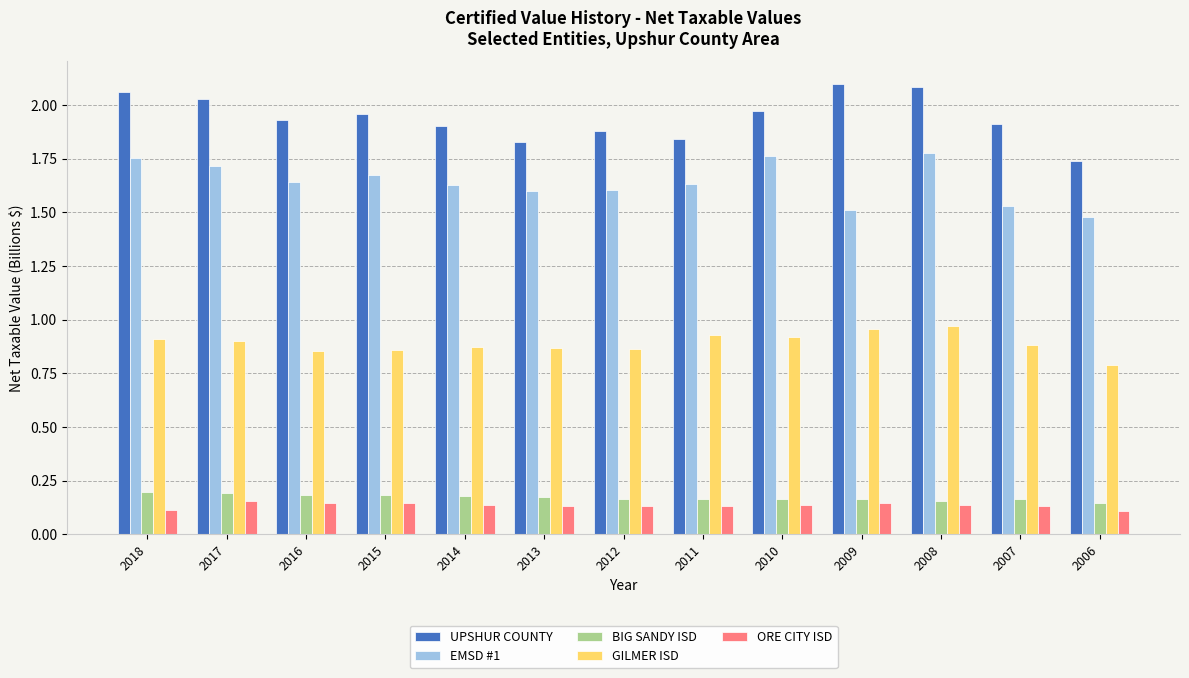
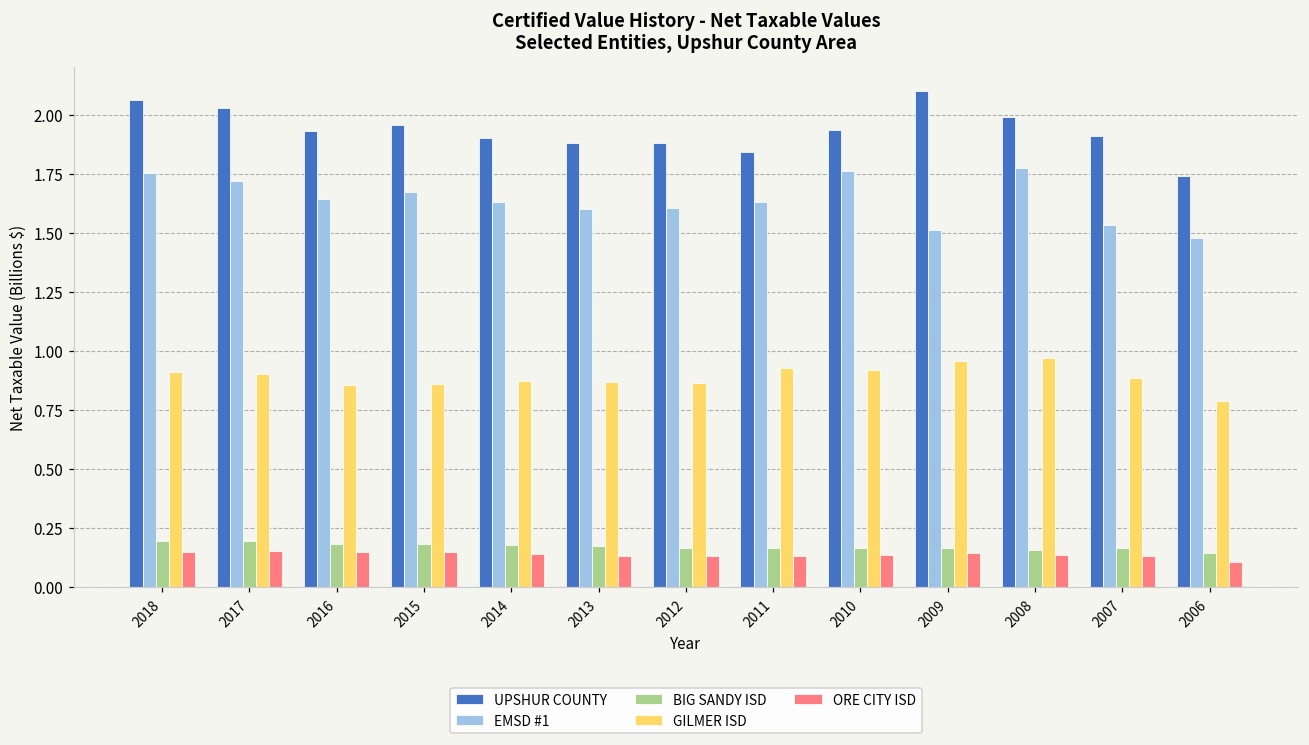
  {
    "UPSHUR COUNTY": {
      "2018": 2.06,
      "2017": 2.03,
      "2016": 1.93,
      "2015": 1.96,
      "2014": 1.90,
-     "2013": 1.83,
+     "2013": 1.88,
      "2012": 1.88,
      "2011": 1.84,
-     "2010": 1.97,
+     "2010": 1.94,
      "2009": 2.10,
-     "2008": 2.08,
+     "2008": 1.99,
      "2007": 1.91,
      "2006": 1.74
    },
    "EMSD #1": {
      "2018": 1.75,
      "2017": 1.72,
      "2016": 1.64,
      "2015": 1.67,
      "2014": 1.63,
      "2013": 1.60,
      "2012": 1.60,
      "2011": 1.63,
      "2010": 1.76,
      "2009": 1.51,
      "2008": 1.78,
      "2007": 1.53,
      "2006": 1.48
    },
    "BIG SANDY ISD": {
      "2018": 0.20,
      "2017": 0.19,
      "2016": 0.18,
      "2015": 0.18,
      "2014": 0.18,
      "2013": 0.17,
      "2012": 0.17,
      "2011": 0.16,
      "2010": 0.16,
      "2009": 0.16,
      "2008": 0.16,
      "2007": 0.16,
      "2006": 0.15
    },
    "GILMER ISD": {
      "2018": 0.91,
      "2017": 0.90,
      "2016": 0.86,
      "2015": 0.86,
      "2014": 0.87,
      "2013": 0.87,
      "2012": 0.86,
      "2011": 0.93,
      "2010": 0.92,
      "2009": 0.96,
      "2008": 0.97,
      "2007": 0.88,
      "2006": 0.79
    },
    "ORE CITY ISD": {
-     "2018": 0.11,
+     "2018": 0.15,
      "2017": 0.15,
      "2016": 0.15,
      "2015": 0.15,
      "2014": 0.14,
      "2013": 0.13,
      "2012": 0.13,
      "2011": 0.13,
      "2010": 0.14,
      "2009": 0.15,
      "2008": 0.14,
      "2007": 0.13,
      "2006": 0.11
    }
  }
